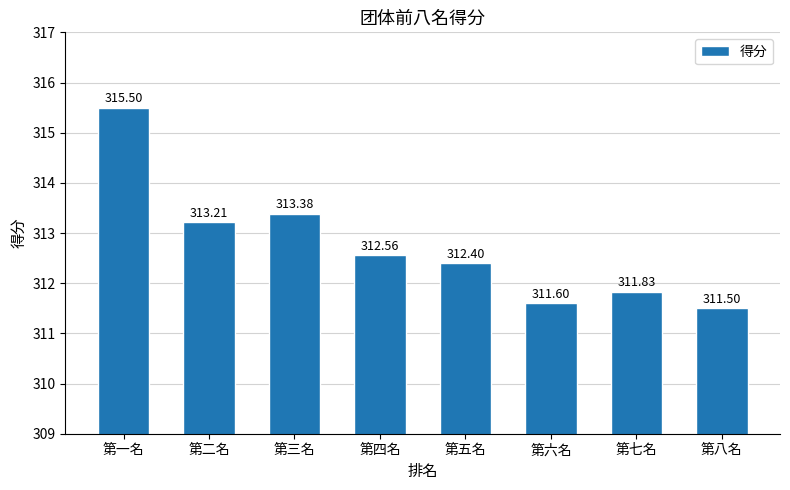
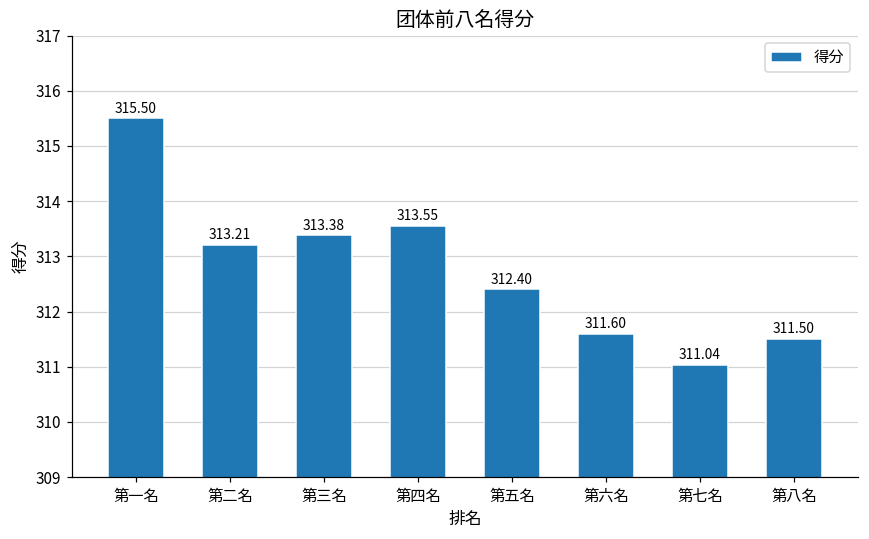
  {
    "第一名": 315.50,
    "第二名": 313.21,
    "第三名": 313.38,
-   "第四名": 312.56,
+   "第四名": 313.55,
    "第五名": 312.40,
    "第六名": 311.60,
-   "第七名": 311.83,
+   "第七名": 311.04,
    "第八名": 311.50
  }
